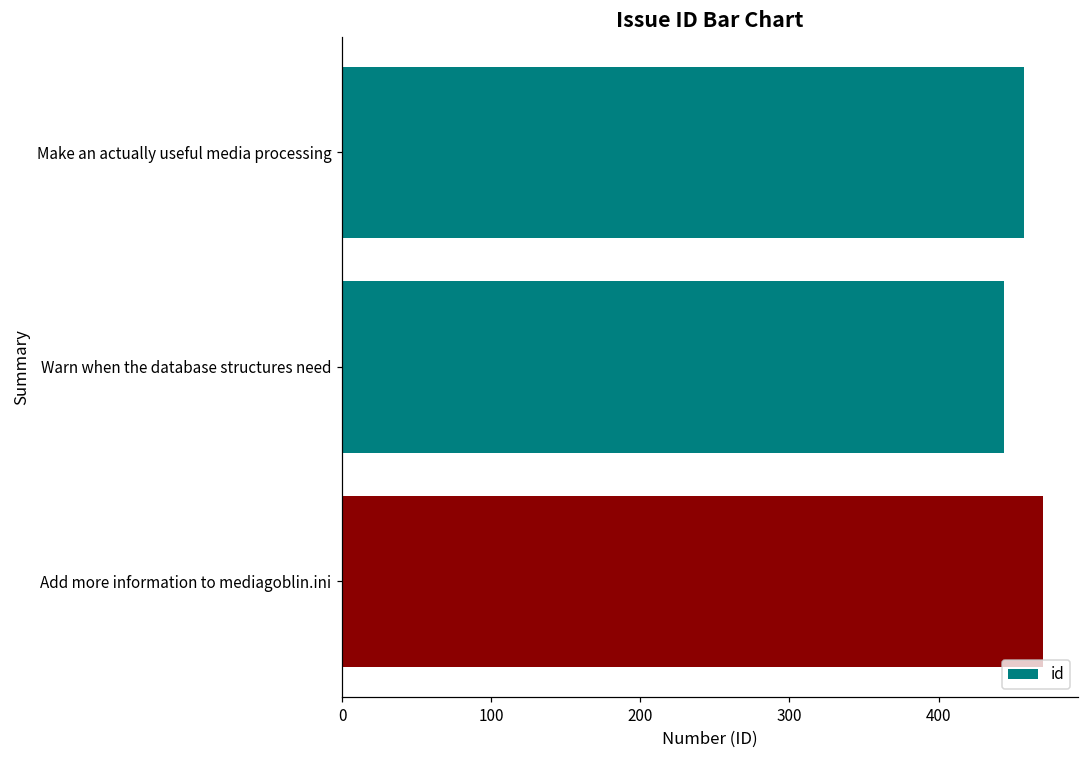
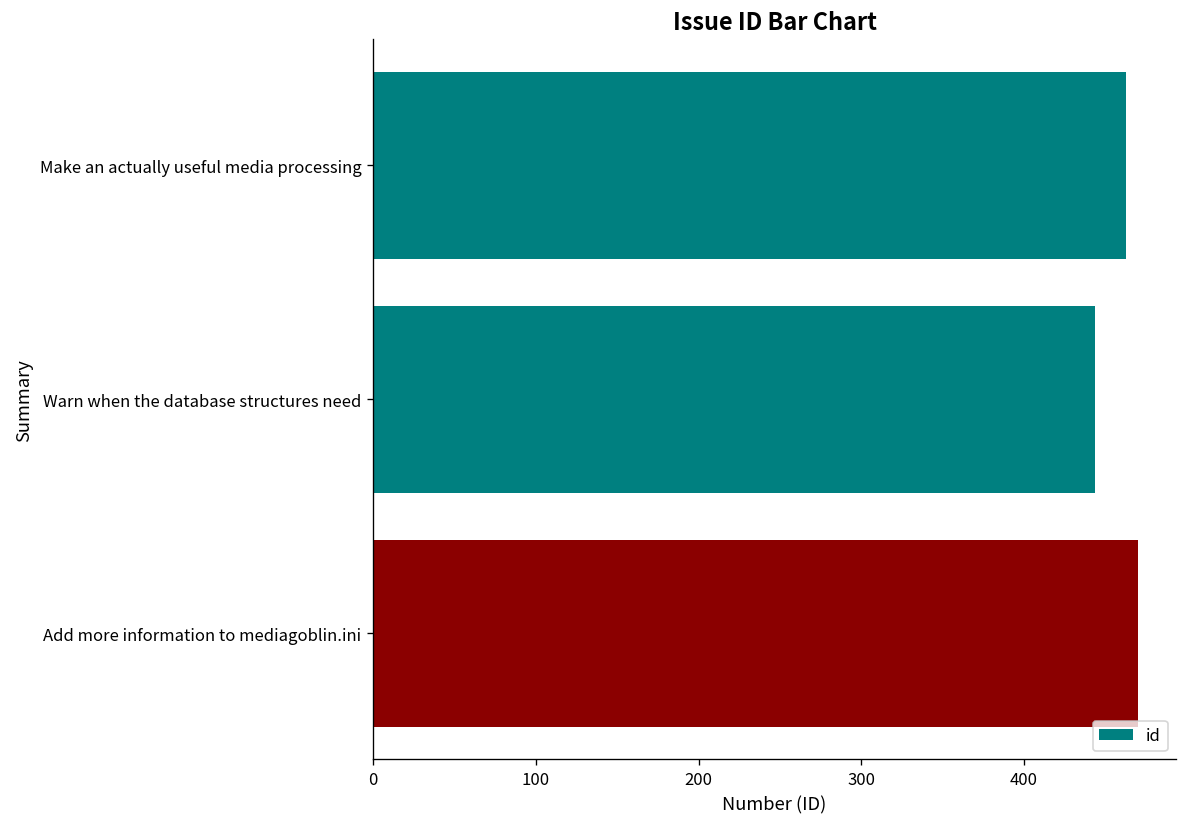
  {
-   "Make an actually useful media processing": 457,
+   "Make an actually useful media processing": 463,
    "Warn when the database structures need": 444,
    "Add more information to mediagoblin.ini": 470
  }
